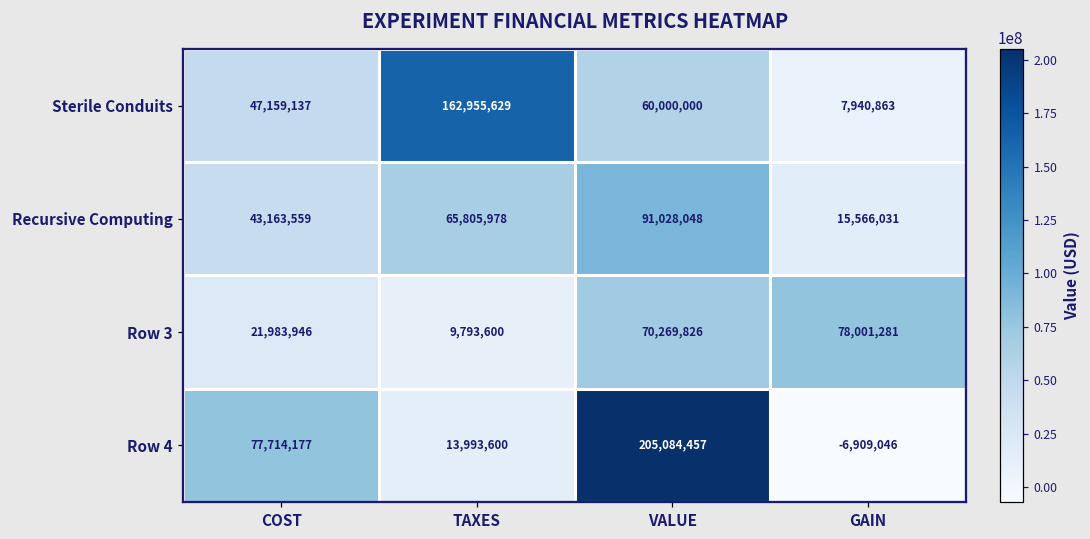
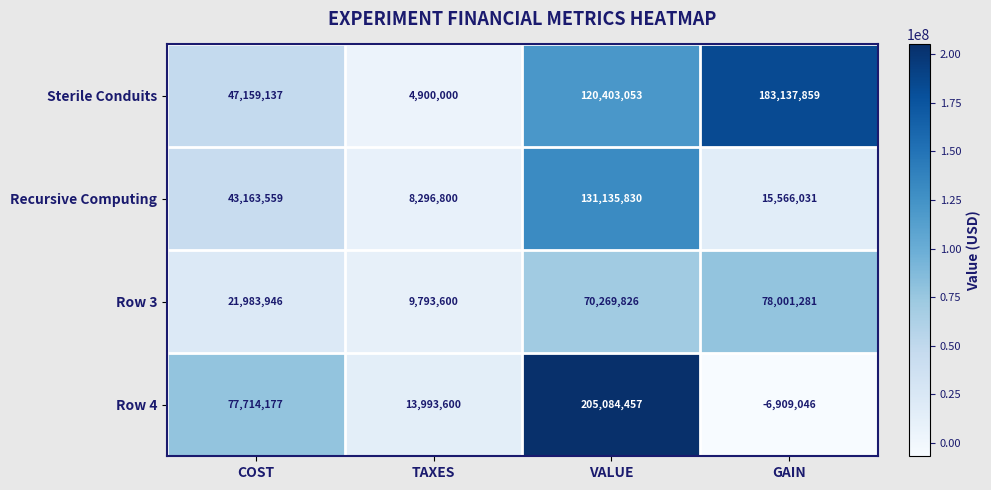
  {
    "Sterile Conduits": {
      "COST": "47,159,137",
-     "TAXES": "162,955,629",
-     "VALUE": "60,000,000",
-     "GAIN": "7,940,863"
+     "TAXES": "4,900,000",
+     "VALUE": "120,403,053",
+     "GAIN": "183,137,859"
    },
    "Recursive Computing": {
      "COST": "43,163,559",
-     "TAXES": "65,805,978",
-     "VALUE": "91,028,048",
+     "TAXES": "8,296,800",
+     "VALUE": "131,135,830",
      "GAIN": "15,566,031"
    },
    "Row 3": {
      "COST": "21,983,946",
      "TAXES": "9,793,600",
      "VALUE": "70,269,826",
      "GAIN": "78,001,281"
    },
    "Row 4": {
      "COST": "77,714,177",
      "TAXES": "13,993,600",
      "VALUE": "205,084,457",
      "GAIN": "-6,909,046"
    }
  }
